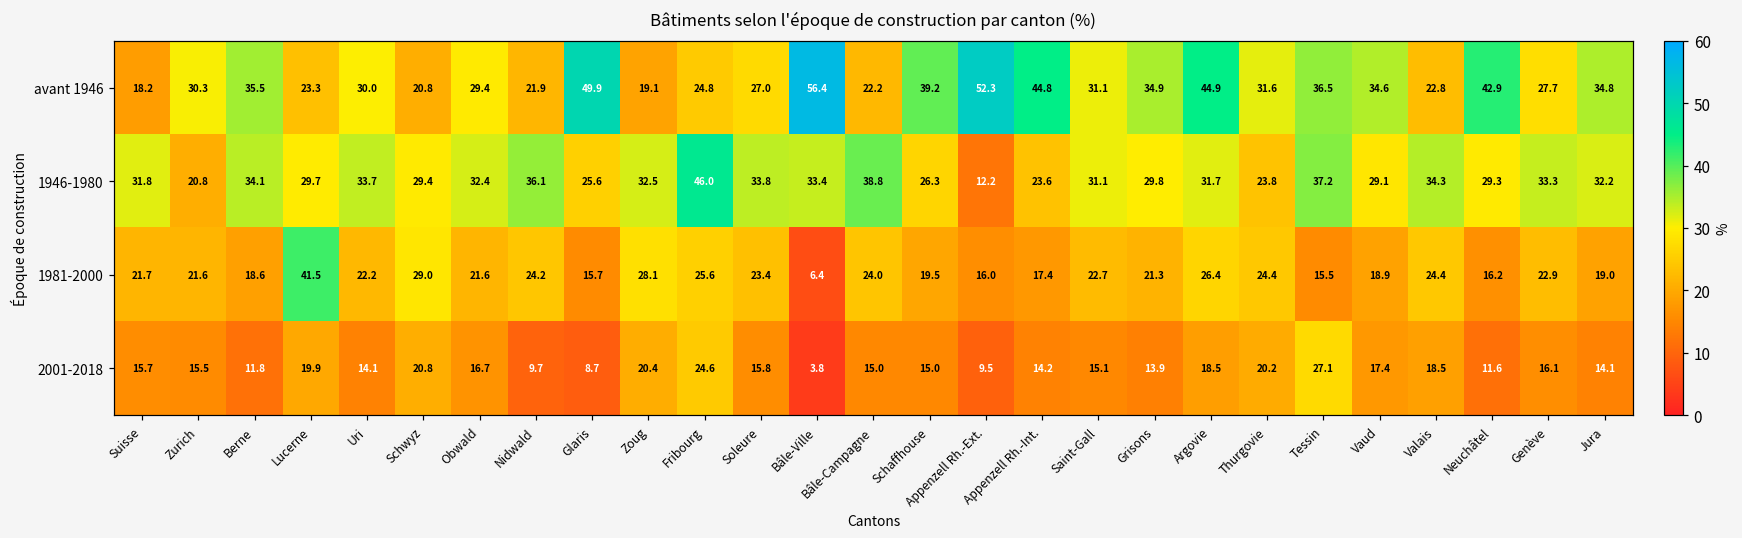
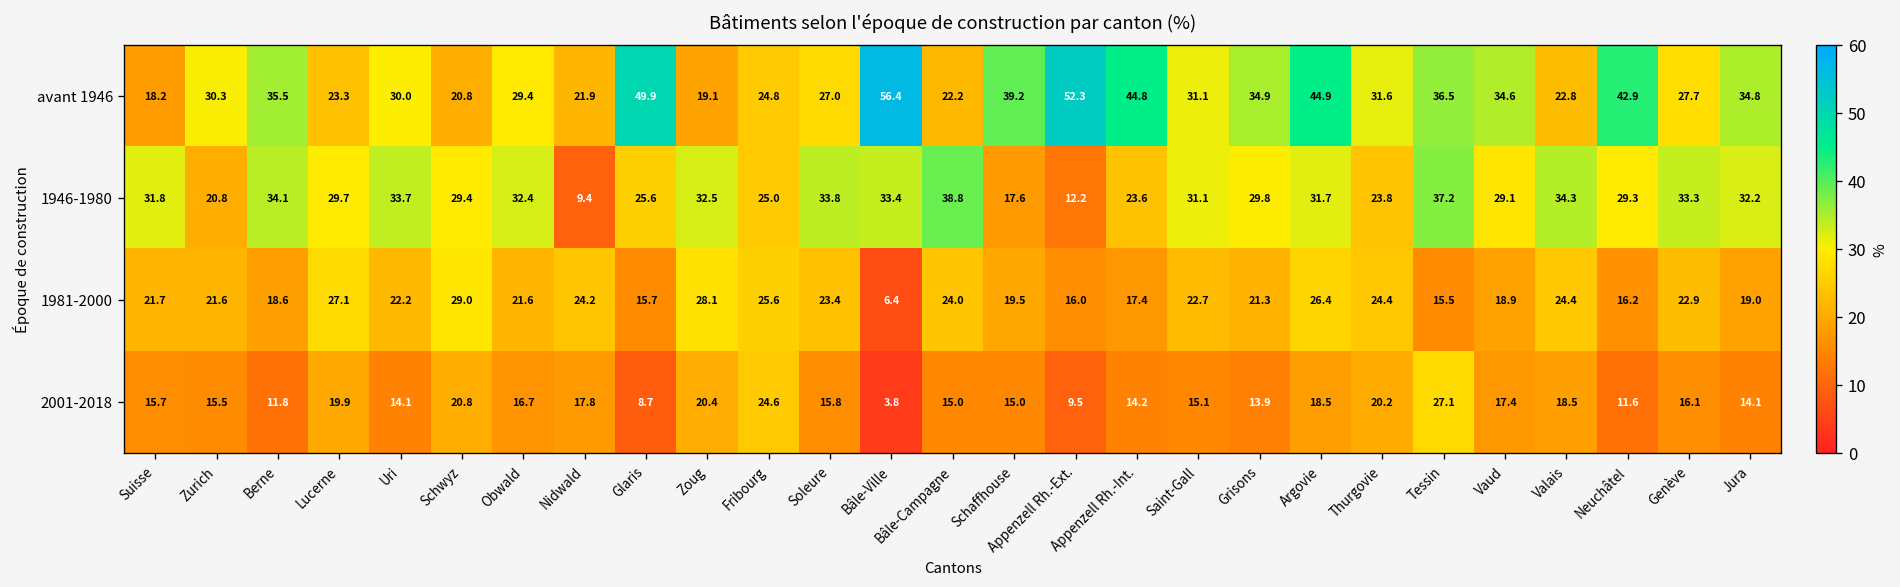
  {
    "avant 1946": {
      "Suisse": 18.2,
      "Zurich": 30.3,
      "Berne": 35.5,
      "Lucerne": 23.3,
      "Uri": 30.0,
      "Schwyz": 20.8,
      "Obwald": 29.4,
      "Nidwald": 21.9,
      "Glaris": 49.9,
      "Zoug": 19.1,
      "Fribourg": 24.8,
      "Soleure": 27.0,
      "Bâle-Ville": 56.4,
      "Bâle-Campagne": 22.2,
      "Schaffhouse": 39.2,
      "Appenzell Rh.-Ext.": 52.3,
      "Appenzell Rh.-Int.": 44.8,
      "Saint-Gall": 31.1,
      "Grisons": 34.9,
      "Argovie": 44.9,
      "Thurgovie": 31.6,
      "Tessin": 36.5,
      "Vaud": 34.6,
      "Valais": 22.8,
      "Neuchâtel": 42.9,
      "Genève": 27.7,
      "Jura": 34.8
    },
    "1946-1980": {
      "Suisse": 31.8,
      "Zurich": 20.8,
      "Berne": 34.1,
      "Lucerne": 29.7,
      "Uri": 33.7,
      "Schwyz": 29.4,
      "Obwald": 32.4,
-     "Nidwald": 36.1,
+     "Nidwald": 9.4,
      "Glaris": 25.6,
      "Zoug": 32.5,
-     "Fribourg": 46.0,
+     "Fribourg": 25.0,
      "Soleure": 33.8,
      "Bâle-Ville": 33.4,
      "Bâle-Campagne": 38.8,
-     "Schaffhouse": 26.3,
+     "Schaffhouse": 17.6,
      "Appenzell Rh.-Ext.": 12.2,
      "Appenzell Rh.-Int.": 23.6,
      "Saint-Gall": 31.1,
      "Grisons": 29.8,
      "Argovie": 31.7,
      "Thurgovie": 23.8,
      "Tessin": 37.2,
      "Vaud": 29.1,
      "Valais": 34.3,
      "Neuchâtel": 29.3,
      "Genève": 33.3,
      "Jura": 32.2
    },
    "1981-2000": {
      "Suisse": 21.7,
      "Zurich": 21.6,
      "Berne": 18.6,
-     "Lucerne": 41.5,
+     "Lucerne": 27.1,
      "Uri": 22.2,
      "Schwyz": 29.0,
      "Obwald": 21.6,
      "Nidwald": 24.2,
      "Glaris": 15.7,
      "Zoug": 28.1,
      "Fribourg": 25.6,
      "Soleure": 23.4,
      "Bâle-Ville": 6.4,
      "Bâle-Campagne": 24.0,
      "Schaffhouse": 19.5,
      "Appenzell Rh.-Ext.": 16.0,
      "Appenzell Rh.-Int.": 17.4,
      "Saint-Gall": 22.7,
      "Grisons": 21.3,
      "Argovie": 26.4,
      "Thurgovie": 24.4,
      "Tessin": 15.5,
      "Vaud": 18.9,
      "Valais": 24.4,
      "Neuchâtel": 16.2,
      "Genève": 22.9,
      "Jura": 19.0
    },
    "2001-2018": {
      "Suisse": 15.7,
      "Zurich": 15.5,
      "Berne": 11.8,
      "Lucerne": 19.9,
      "Uri": 14.1,
      "Schwyz": 20.8,
      "Obwald": 16.7,
-     "Nidwald": 9.7,
+     "Nidwald": 17.8,
      "Glaris": 8.7,
      "Zoug": 20.4,
      "Fribourg": 24.6,
      "Soleure": 15.8,
      "Bâle-Ville": 3.8,
      "Bâle-Campagne": 15.0,
      "Schaffhouse": 15.0,
      "Appenzell Rh.-Ext.": 9.5,
      "Appenzell Rh.-Int.": 14.2,
      "Saint-Gall": 15.1,
      "Grisons": 13.9,
      "Argovie": 18.5,
      "Thurgovie": 20.2,
      "Tessin": 27.1,
      "Vaud": 17.4,
      "Valais": 18.5,
      "Neuchâtel": 11.6,
      "Genève": 16.1,
      "Jura": 14.1
    }
  }
